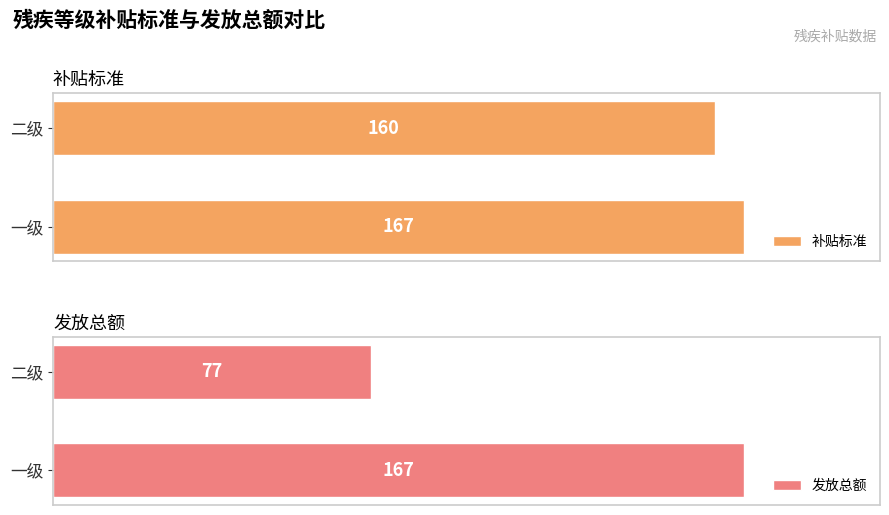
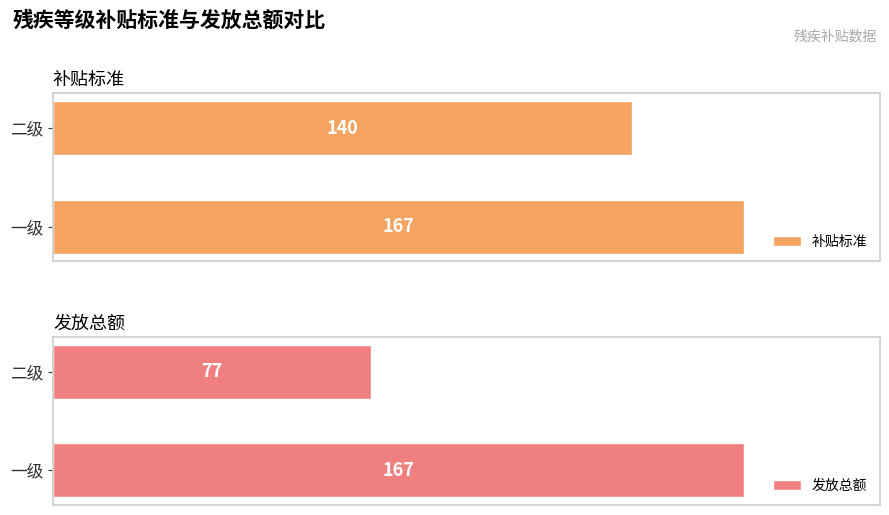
  {
    "补贴标准": {
-     "二级": 160,
+     "二级": 140,
      "一级": 167
    },
    "发放总额": {
      "二级": 77,
      "一级": 167
    }
  }
